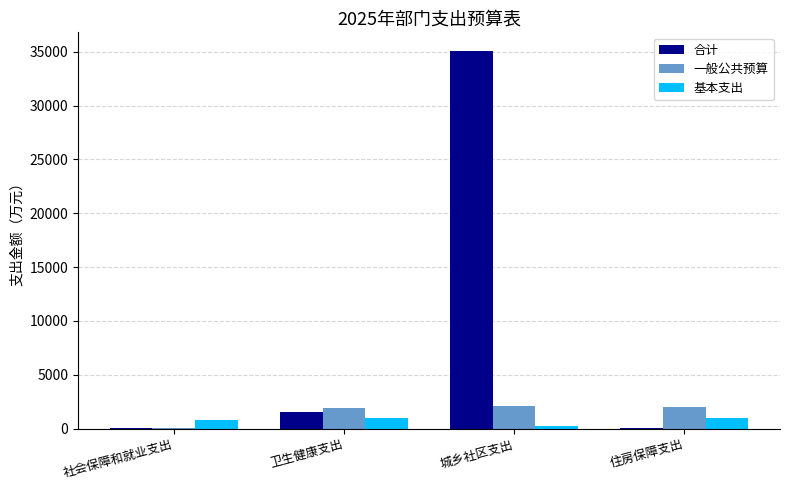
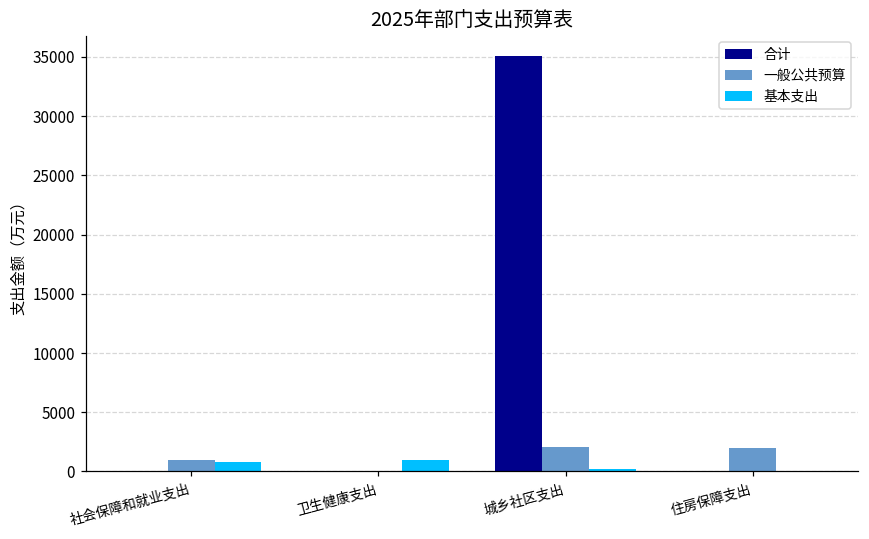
  {
    "合计": {
-     "卫生健康支出": 1600,
+     "卫生健康支出": 0,
      "城乡社区支出": 35100
    },
    "一般公共预算": {
-     "社会保障和就业支出": 0,
-     "卫生健康支出": 1900,
+     "社会保障和就业支出": 1000,
+     "卫生健康支出": 0,
      "城乡社区支出": 2100,
      "住房保障支出": 2000
    },
    "基本支出": {
      "社会保障和就业支出": 800,
      "卫生健康支出": 1000,
-     "住房保障支出": 1000
+     "住房保障支出": 0
    }
  }
